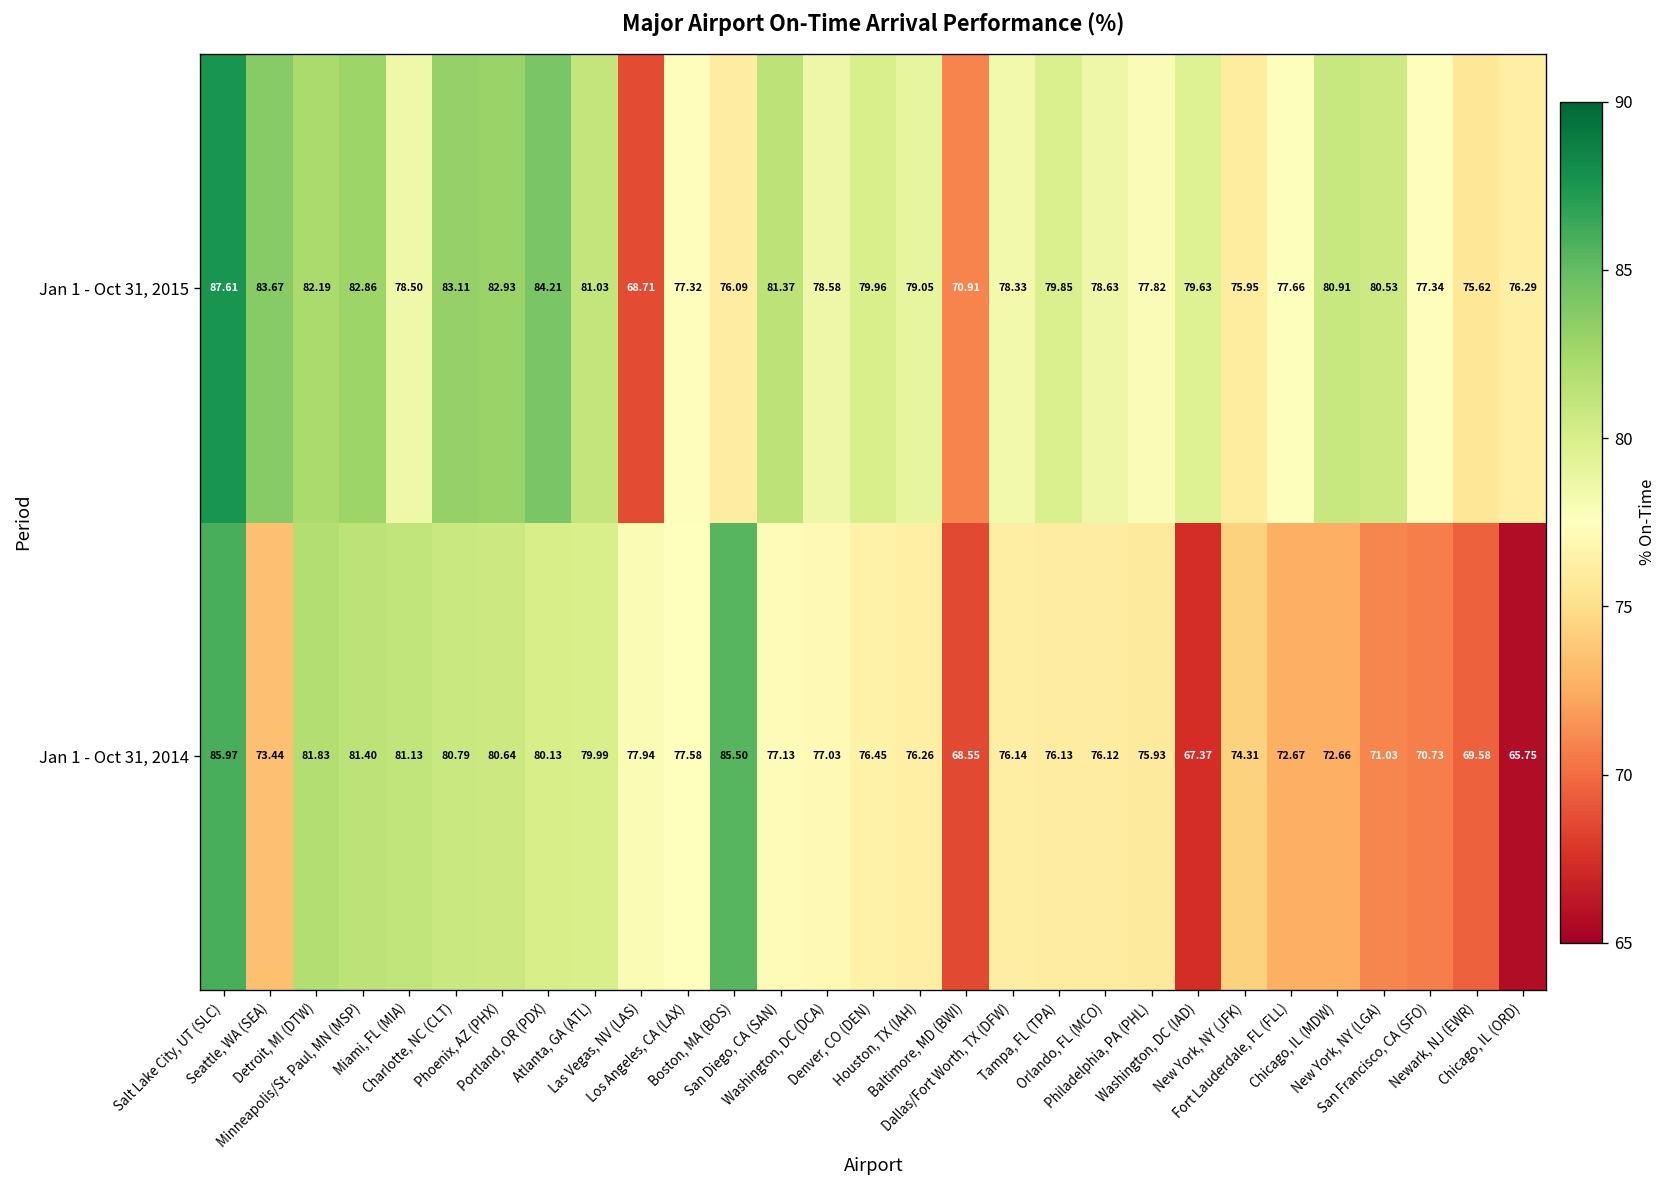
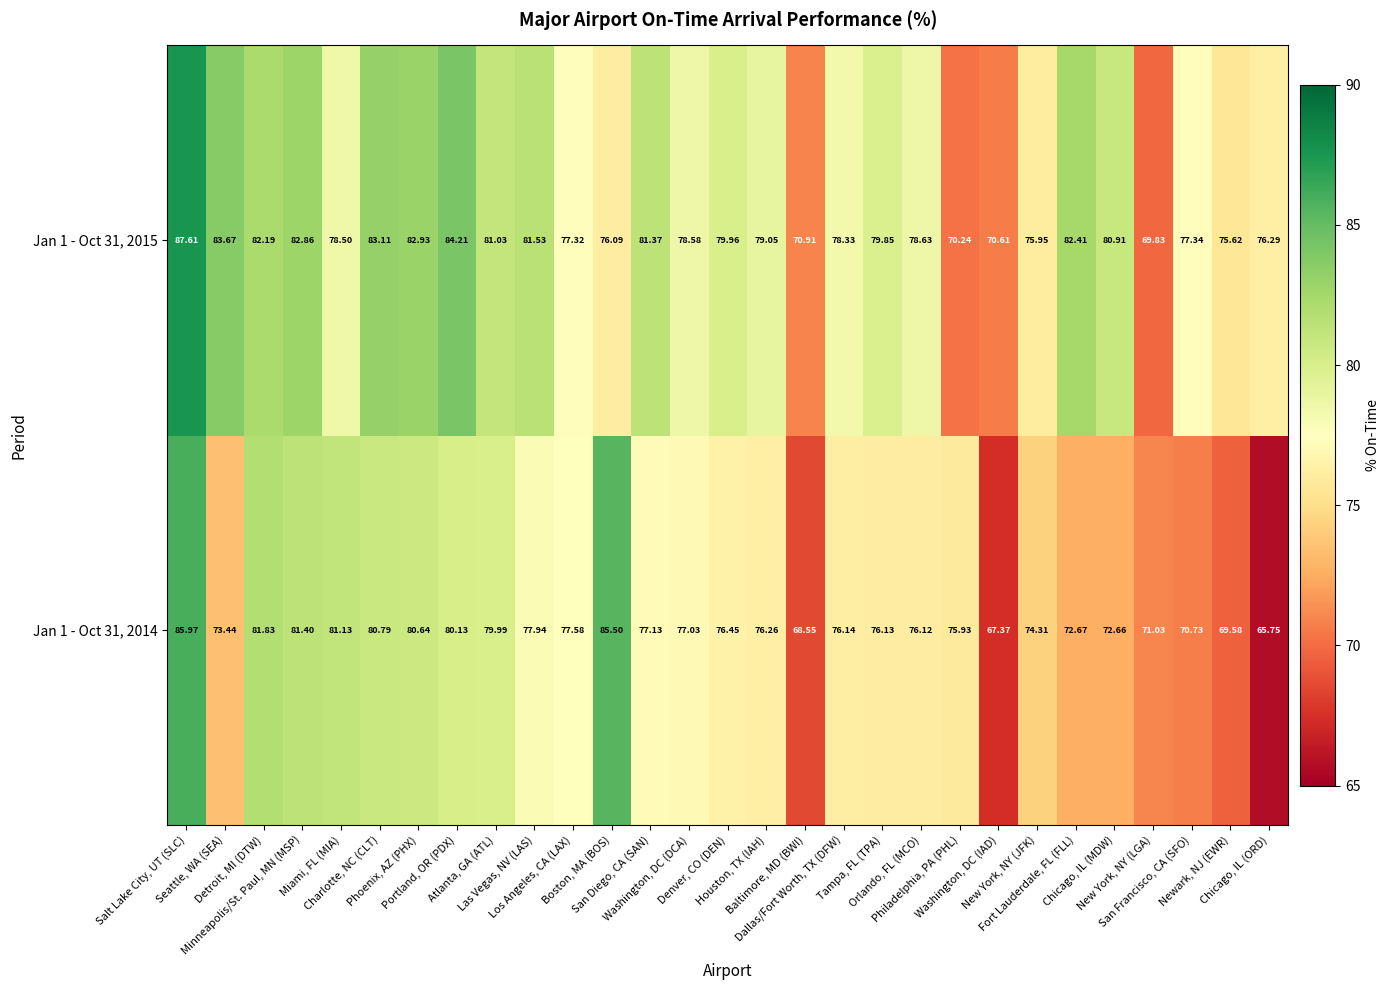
  {
    "Jan 1 - Oct 31, 2015": {
      "Salt Lake City, UT (SLC)": 87.61,
      "Seattle, WA (SEA)": 83.67,
      "Detroit, MI (DTW)": 82.19,
      "Minneapolis/St. Paul, MN (MSP)": 82.86,
      "Miami, FL (MIA)": 78.50,
      "Charlotte, NC (CLT)": 83.11,
      "Phoenix, AZ (PHX)": 82.93,
      "Portland, OR (PDX)": 84.21,
      "Atlanta, GA (ATL)": 81.03,
-     "Las Vegas, NV (LAS)": 68.71,
+     "Las Vegas, NV (LAS)": 81.53,
      "Los Angeles, CA (LAX)": 77.32,
      "Boston, MA (BOS)": 76.09,
      "San Diego, CA (SAN)": 81.37,
      "Washington, DC (DCA)": 78.58,
      "Denver, CO (DEN)": 79.96,
      "Houston, TX (IAH)": 79.05,
      "Baltimore, MD (BWI)": 70.91,
      "Dallas/Fort Worth, TX (DFW)": 78.33,
      "Tampa, FL (TPA)": 79.85,
      "Orlando, FL (MCO)": 78.63,
-     "Philadelphia, PA (PHL)": 77.82,
-     "Washington, DC (IAD)": 79.63,
+     "Philadelphia, PA (PHL)": 70.24,
+     "Washington, DC (IAD)": 70.61,
      "New York, NY (JFK)": 75.95,
-     "Fort Lauderdale, FL (FLL)": 77.66,
+     "Fort Lauderdale, FL (FLL)": 82.41,
      "Chicago, IL (MDW)": 80.91,
-     "New York, NY (LGA)": 80.53,
+     "New York, NY (LGA)": 69.83,
      "San Francisco, CA (SFO)": 77.34,
      "Newark, NJ (EWR)": 75.62,
      "Chicago, IL (ORD)": 76.29
    },
    "Jan 1 - Oct 31, 2014": {
      "Salt Lake City, UT (SLC)": 85.97,
      "Seattle, WA (SEA)": 73.44,
      "Detroit, MI (DTW)": 81.83,
      "Minneapolis/St. Paul, MN (MSP)": 81.40,
      "Miami, FL (MIA)": 81.13,
      "Charlotte, NC (CLT)": 80.79,
      "Phoenix, AZ (PHX)": 80.64,
      "Portland, OR (PDX)": 80.13,
      "Atlanta, GA (ATL)": 79.99,
      "Las Vegas, NV (LAS)": 77.94,
      "Los Angeles, CA (LAX)": 77.58,
      "Boston, MA (BOS)": 85.50,
      "San Diego, CA (SAN)": 77.13,
      "Washington, DC (DCA)": 77.03,
      "Denver, CO (DEN)": 76.45,
      "Houston, TX (IAH)": 76.26,
      "Baltimore, MD (BWI)": 68.55,
      "Dallas/Fort Worth, TX (DFW)": 76.14,
      "Tampa, FL (TPA)": 76.13,
      "Orlando, FL (MCO)": 76.12,
      "Philadelphia, PA (PHL)": 75.93,
      "Washington, DC (IAD)": 67.37,
      "New York, NY (JFK)": 74.31,
      "Fort Lauderdale, FL (FLL)": 72.67,
      "Chicago, IL (MDW)": 72.66,
      "New York, NY (LGA)": 71.03,
      "San Francisco, CA (SFO)": 70.73,
      "Newark, NJ (EWR)": 69.58,
      "Chicago, IL (ORD)": 65.75
    }
  }
